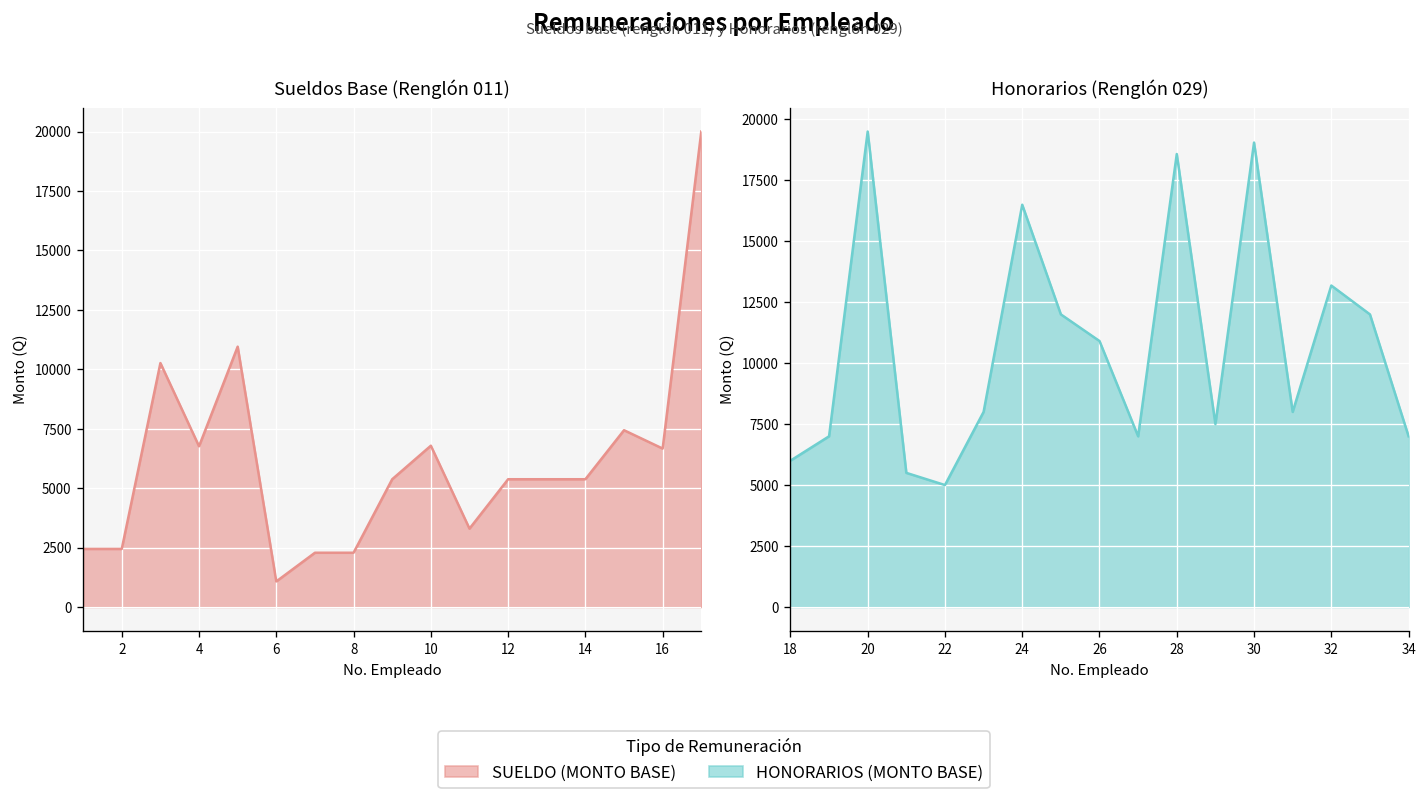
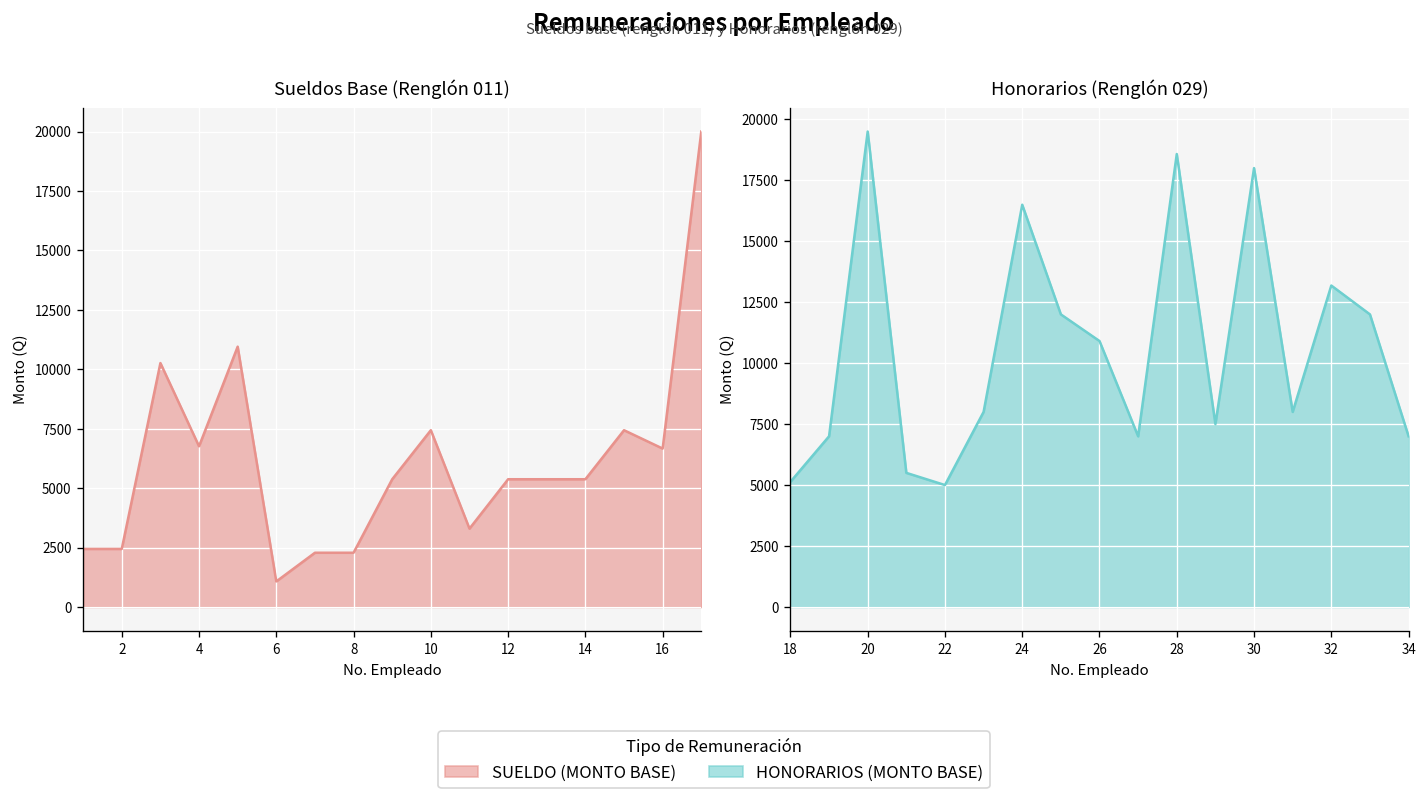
  {
    "Sueldos Base (Renglón 011)": {
      "2": 2400,
      "4": 6800,
      "6": 1100,
      "8": 2300,
-     "10": 6800,
+     "10": 7400,
      "12": 5400,
      "14": 5400,
      "16": 6700
    },
    "Honorarios (Renglón 029)": {
-     "18": 6000,
+     "18": 5100,
      "20": 19500,
      "22": 5000,
      "24": 16500,
      "26": 10900,
      "28": 18600,
-     "30": 19000,
+     "30": 18000,
      "32": 13200,
      "34": 7000
    }
  }
